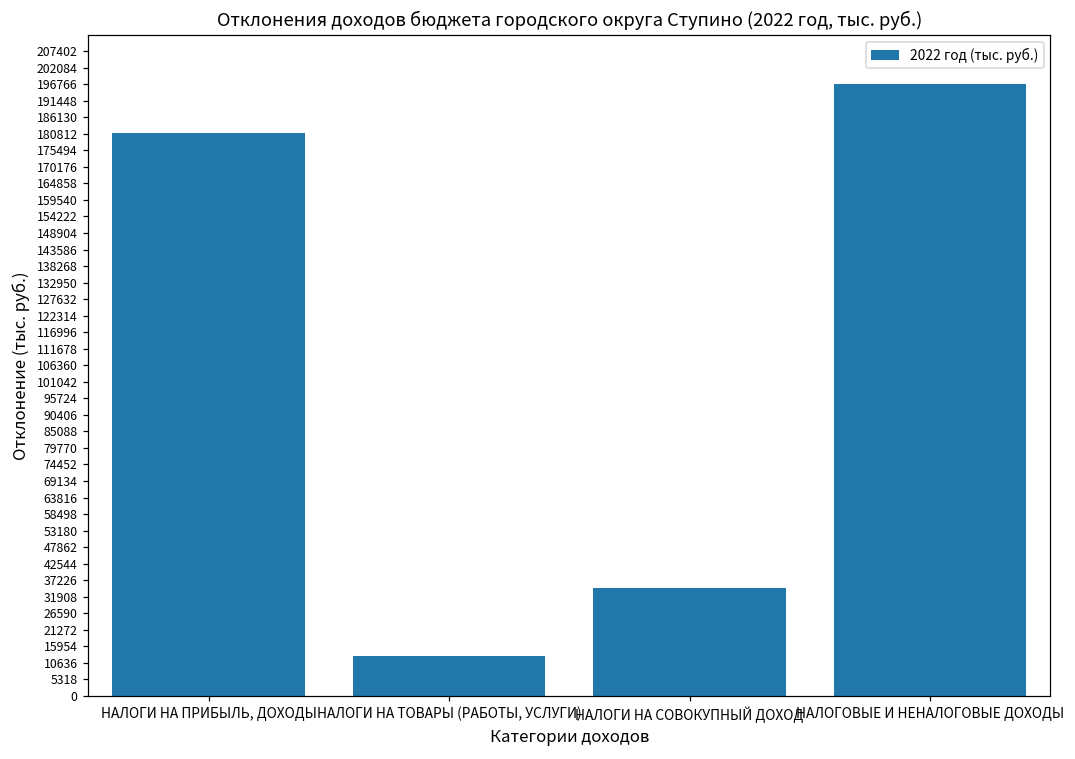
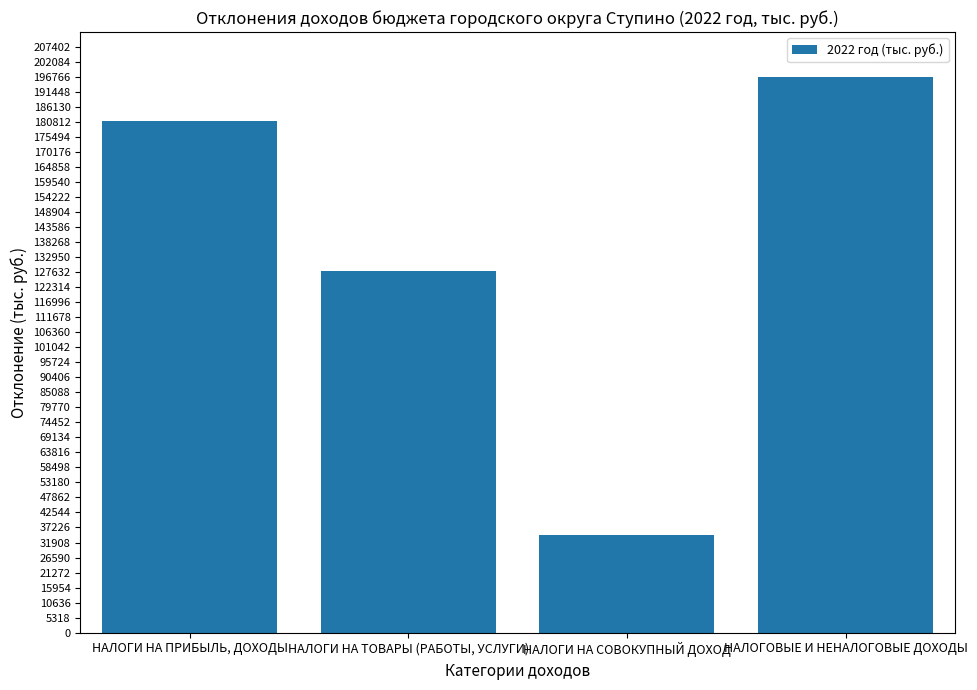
  {
    "НАЛОГИ НА ПРИБЫЛЬ, ДОХОДЫ": 181000,
-   "НАЛОГИ НА ТОВАРЫ (РАБОТЫ, УСЛУГИ)": 13000,
+   "НАЛОГИ НА ТОВАРЫ (РАБОТЫ, УСЛУГИ)": 128000,
    "НАЛОГИ НА СОВОКУПНЫЙ ДОХОД": 35000,
    "НАЛОГОВЫЕ И НЕНАЛОГОВЫЕ ДОХОДЫ": 197000
  }
